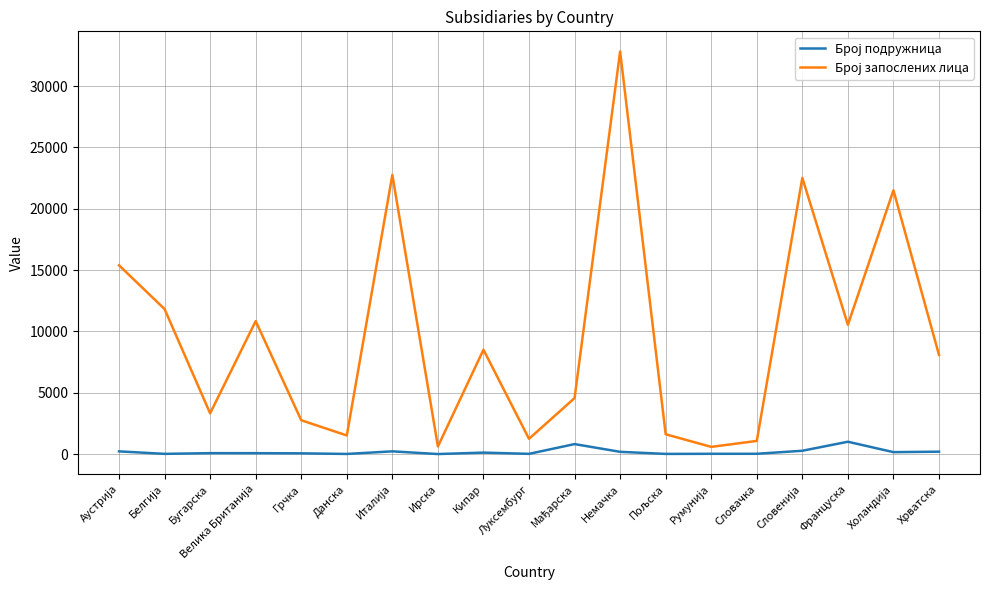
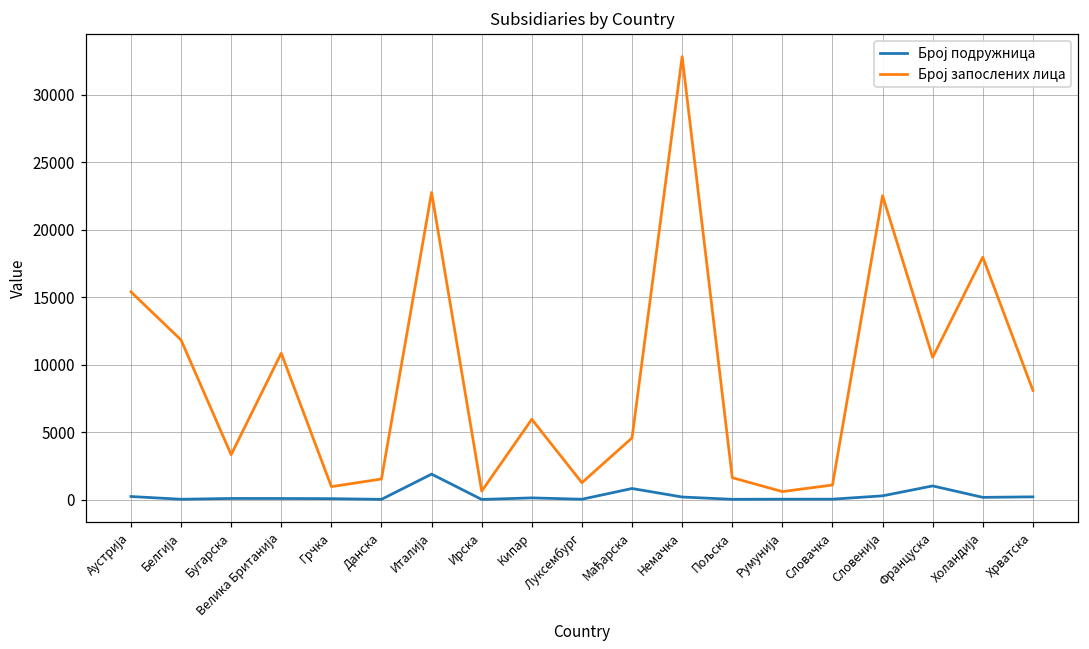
  {
    "Број подружница": {
      "Аустрија": 200,
      "Белгија": 0,
      "Бугарска": 100,
      "Велика Британија": 100,
      "Грчка": 100,
      "Данска": 0,
-     "Италија": 200,
+     "Италија": 1900,
      "Ирска": 0,
      "Кипар": 100,
      "Луксембург": 0,
      "Мађарска": 800,
      "Немачка": 200,
      "Пољска": 0,
      "Румунија": 0,
      "Словачка": 0,
      "Словенија": 300,
      "Француска": 1000,
      "Холандија": 200,
      "Хрватска": 200
    },
    "Број запослених лица": {
      "Аустрија": 15400,
      "Белгија": 11800,
      "Бугарска": 3300,
      "Велика Британија": 10800,
-     "Грчка": 2800,
+     "Грчка": 1000,
      "Данска": 1500,
      "Италија": 22800,
      "Ирска": 600,
-     "Кипар": 8500,
+     "Кипар": 6000,
      "Луксембург": 1300,
      "Мађарска": 4600,
      "Немачка": 32800,
      "Пољска": 1600,
      "Румунија": 600,
      "Словачка": 1100,
      "Словенија": 22500,
      "Француска": 10500,
-     "Холандија": 21500,
+     "Холандија": 18000,
      "Хрватска": 8100
    }
  }
